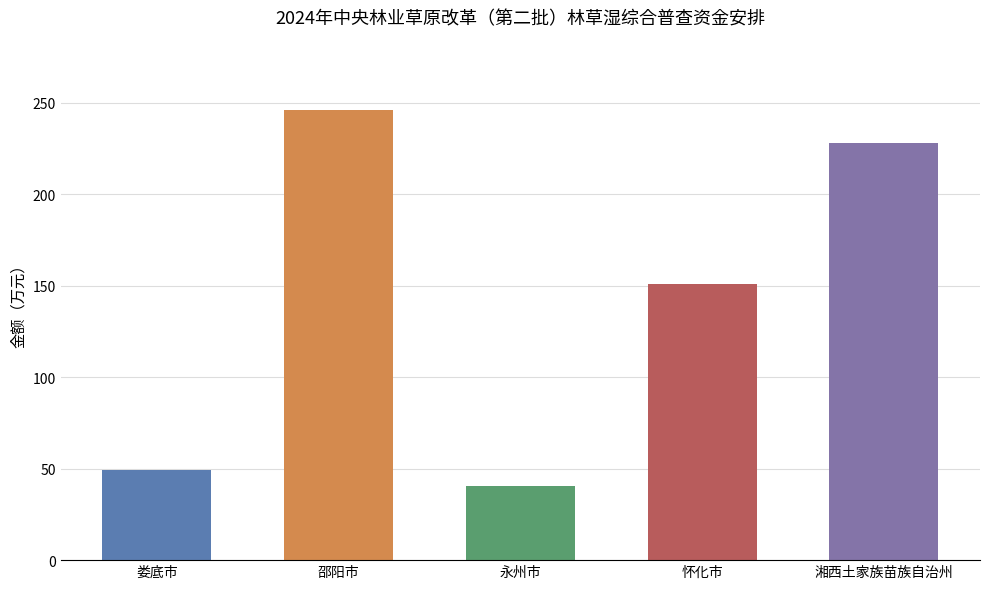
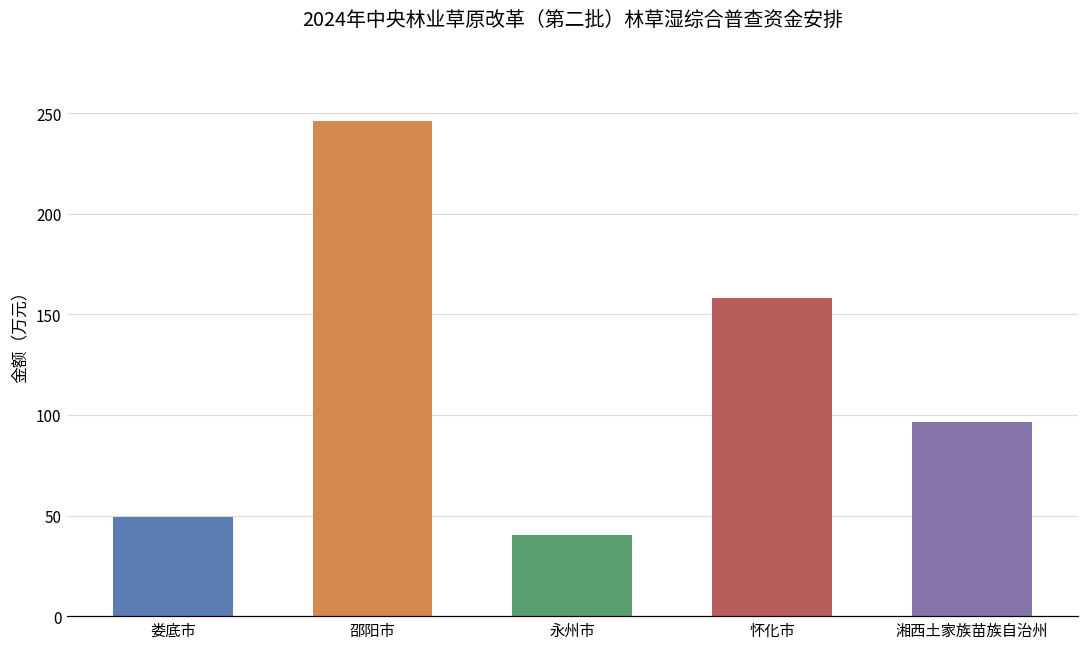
  {
    "娄底市": 49,
    "邵阳市": 246,
    "永州市": 40,
-   "怀化市": 151,
-   "湘西土家族苗族自治州": 228
+   "怀化市": 158,
+   "湘西土家族苗族自治州": 97
  }
